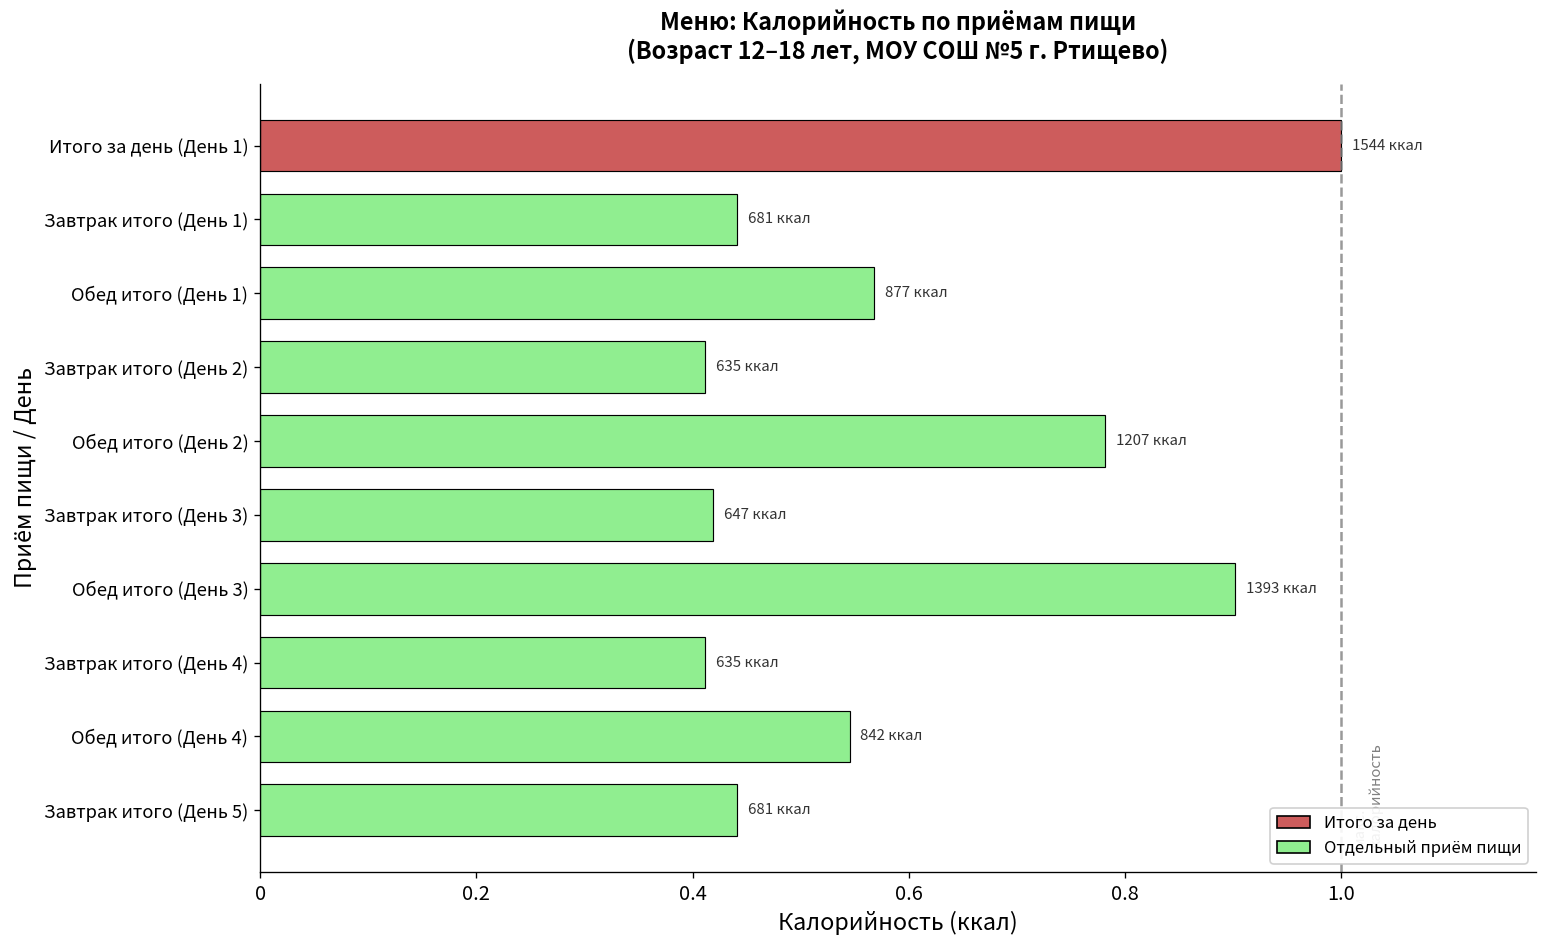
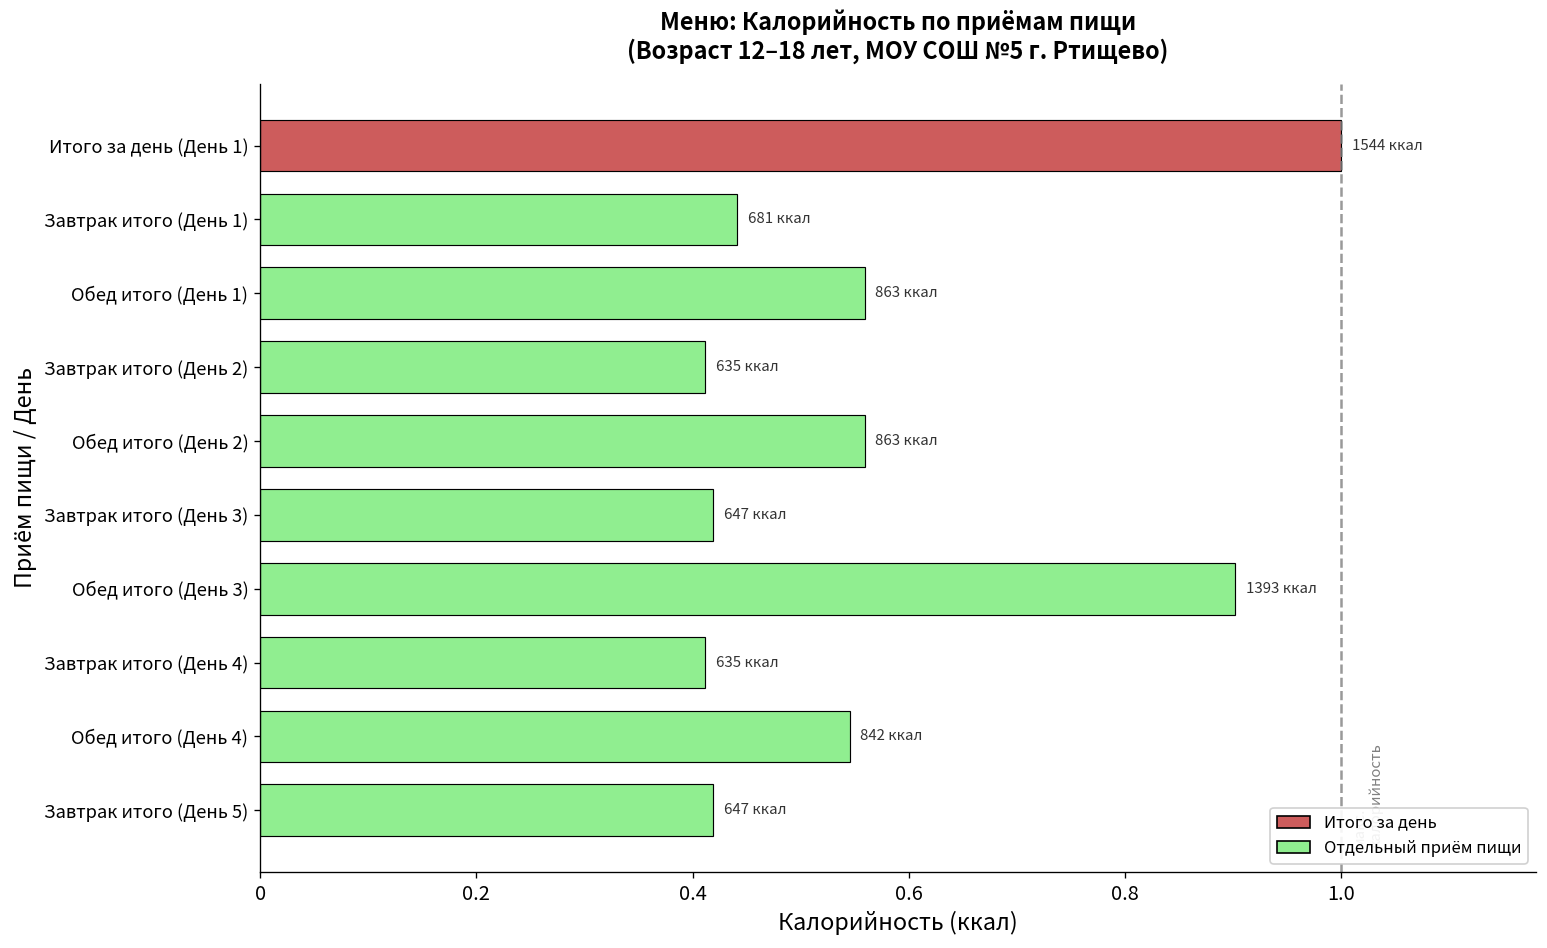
  {
-   "Обед итого (День 1)": 877,
-   "Обед итого (День 2)": 1207,
-   "Завтрак итого (День 5)": 681
+   "Обед итого (День 1)": 863,
+   "Обед итого (День 2)": 863,
+   "Завтрак итого (День 5)": 647
  }
